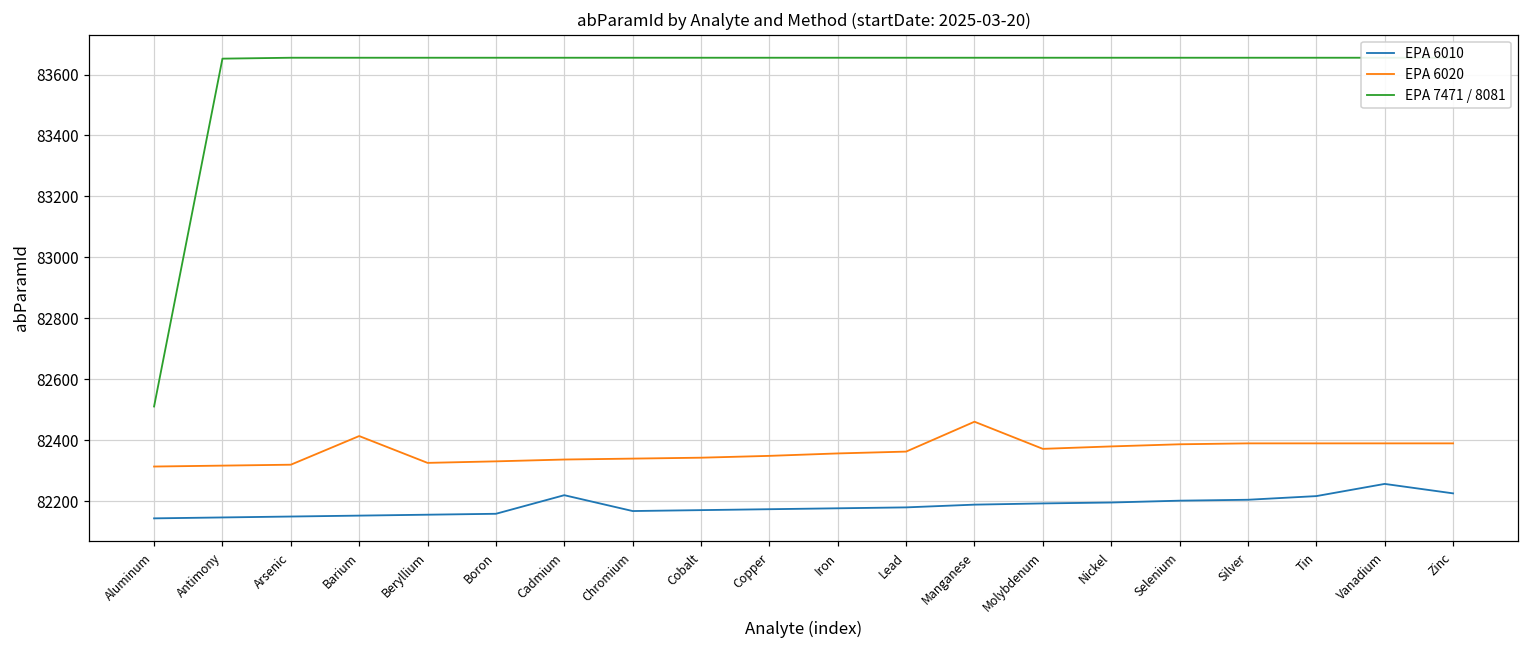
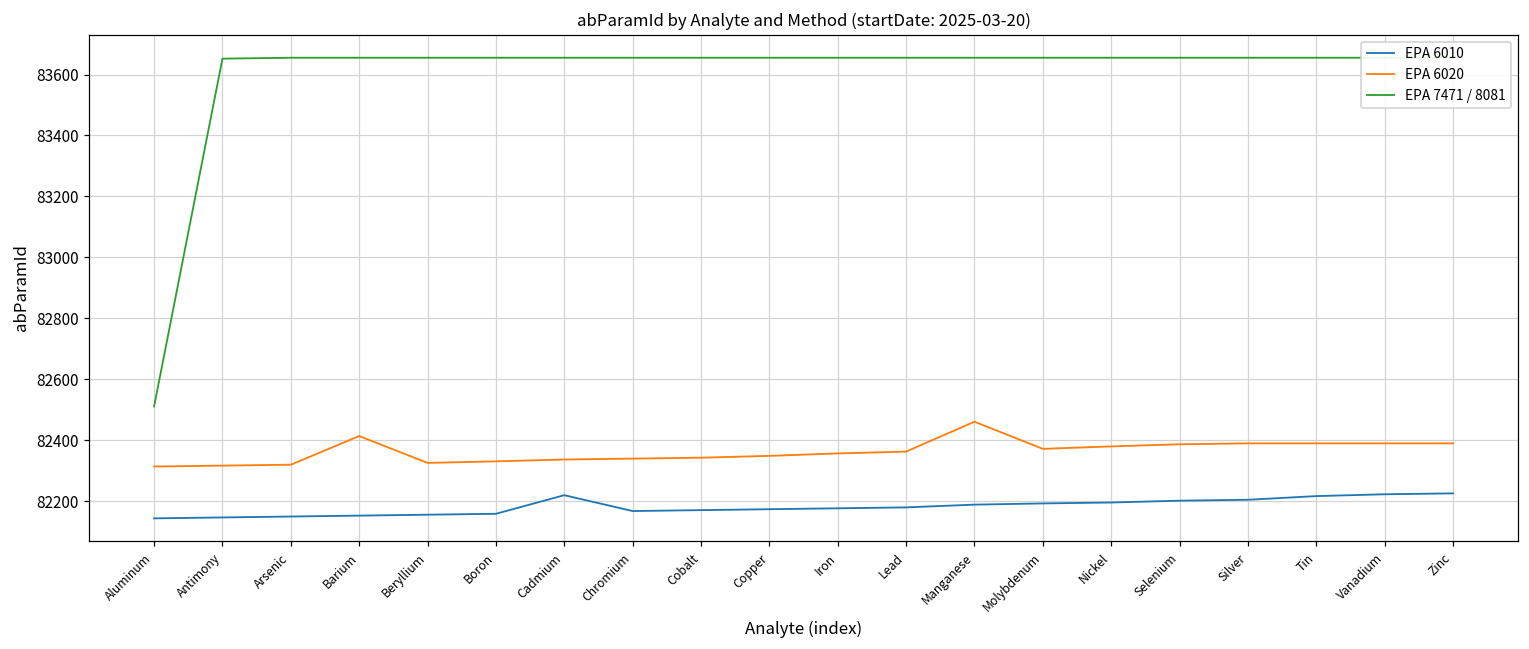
  {
    "EPA 6010": {
      "Aluminum": 82140,
      "Antimony": 82150,
      "Arsenic": 82150,
      "Barium": 82150,
      "Beryllium": 82160,
      "Boron": 82160,
      "Cadmium": 82220,
      "Chromium": 82170,
      "Cobalt": 82170,
      "Copper": 82170,
      "Iron": 82180,
      "Lead": 82180,
      "Manganese": 82190,
      "Molybdenum": 82190,
      "Nickel": 82200,
      "Selenium": 82200,
      "Silver": 82210,
      "Tin": 82220,
-     "Vanadium": 82260,
+     "Vanadium": 82220,
      "Zinc": 82230
    },
    "EPA 6020": {
      "Aluminum": 82310,
      "Antimony": 82320,
      "Arsenic": 82320,
      "Barium": 82410,
      "Beryllium": 82330,
      "Boron": 82330,
      "Cadmium": 82340,
      "Chromium": 82340,
      "Cobalt": 82340,
      "Copper": 82350,
      "Iron": 82360,
      "Lead": 82360,
      "Manganese": 82460,
      "Molybdenum": 82370,
      "Nickel": 82380,
      "Selenium": 82390,
      "Silver": 82390,
      "Tin": 82390,
      "Vanadium": 82390,
      "Zinc": 82390
    },
    "EPA 7471 / 8081": {
      "Aluminum": 82510,
      "Antimony": 83650,
      "Arsenic": 83660,
      "Barium": 83660,
      "Beryllium": 83660,
      "Boron": 83660,
      "Cadmium": 83660,
      "Chromium": 83660,
      "Cobalt": 83660,
      "Copper": 83660,
      "Iron": 83660,
      "Lead": 83660,
      "Manganese": 83660,
      "Molybdenum": 83660,
      "Nickel": 83660,
      "Selenium": 83660,
      "Silver": 83660,
      "Tin": 83660
    }
  }
